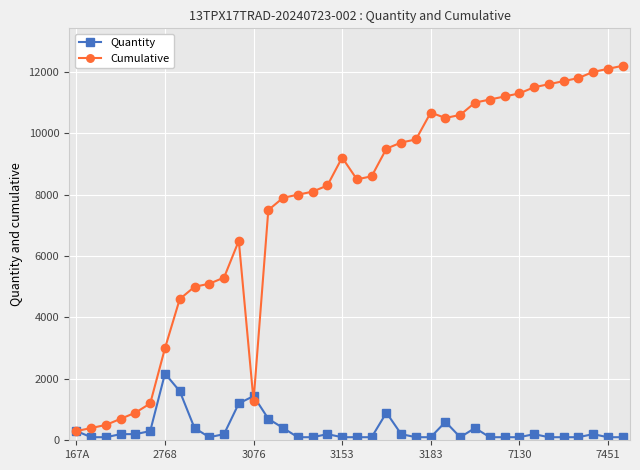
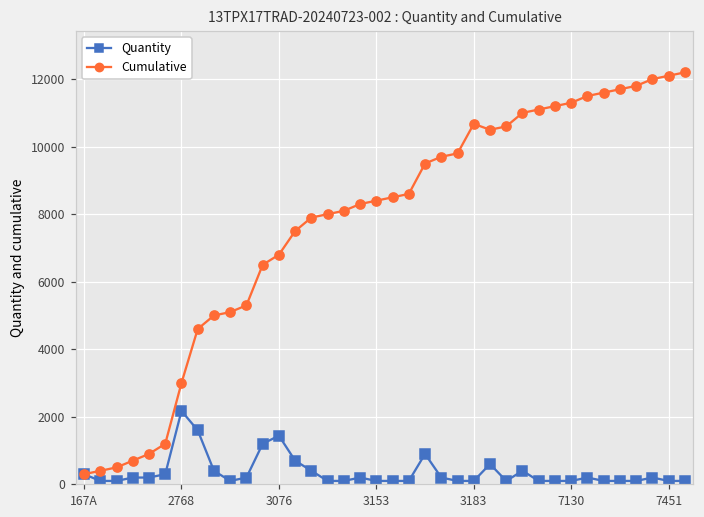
  {
    "Quantity": {
      "2768": 2200,
      "3076": 1400,
      "3153": 100,
      "3183": 100,
      "7130": 100,
      "7451": 100
    },
    "Cumulative": {
      "2768": 3000,
-     "3076": 1300,
-     "3153": 9200,
+     "3076": 6800,
+     "3153": 8400,
      "3183": 10700,
      "7130": 11300,
      "7451": 12100
    }
  }
